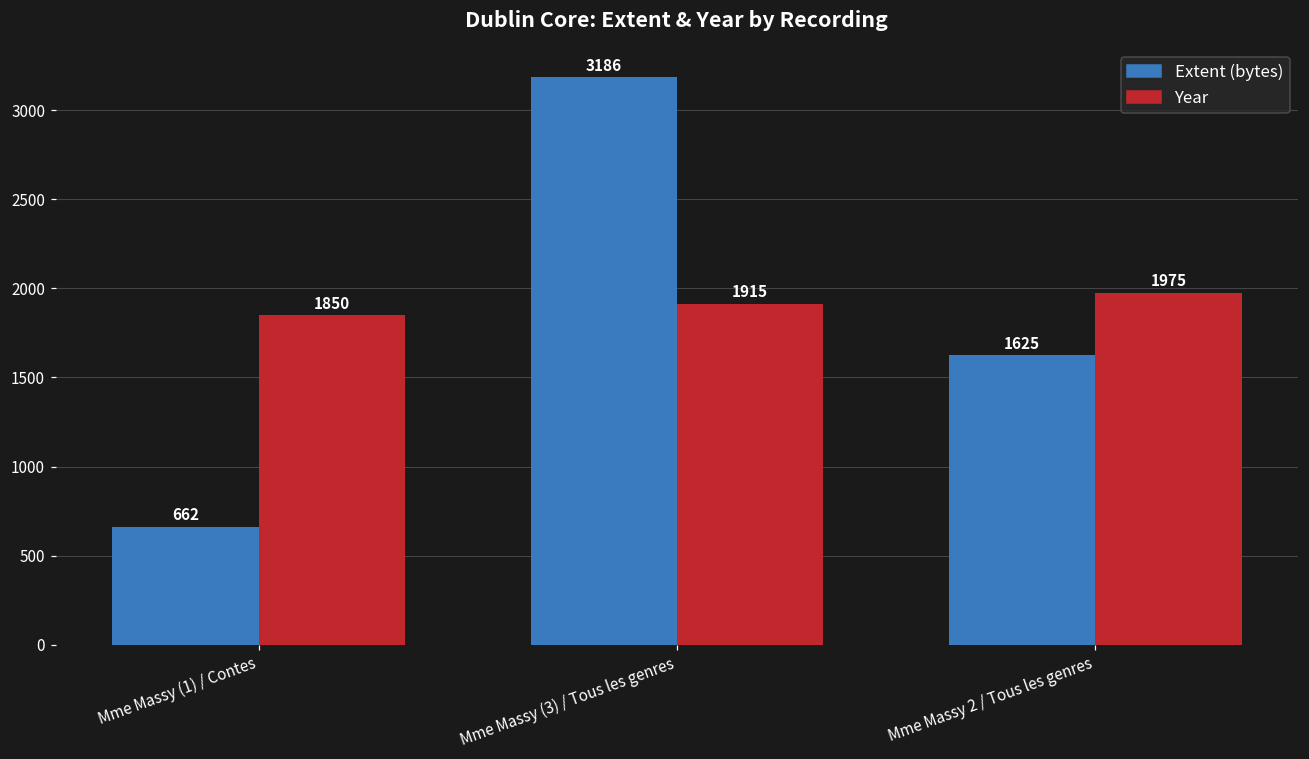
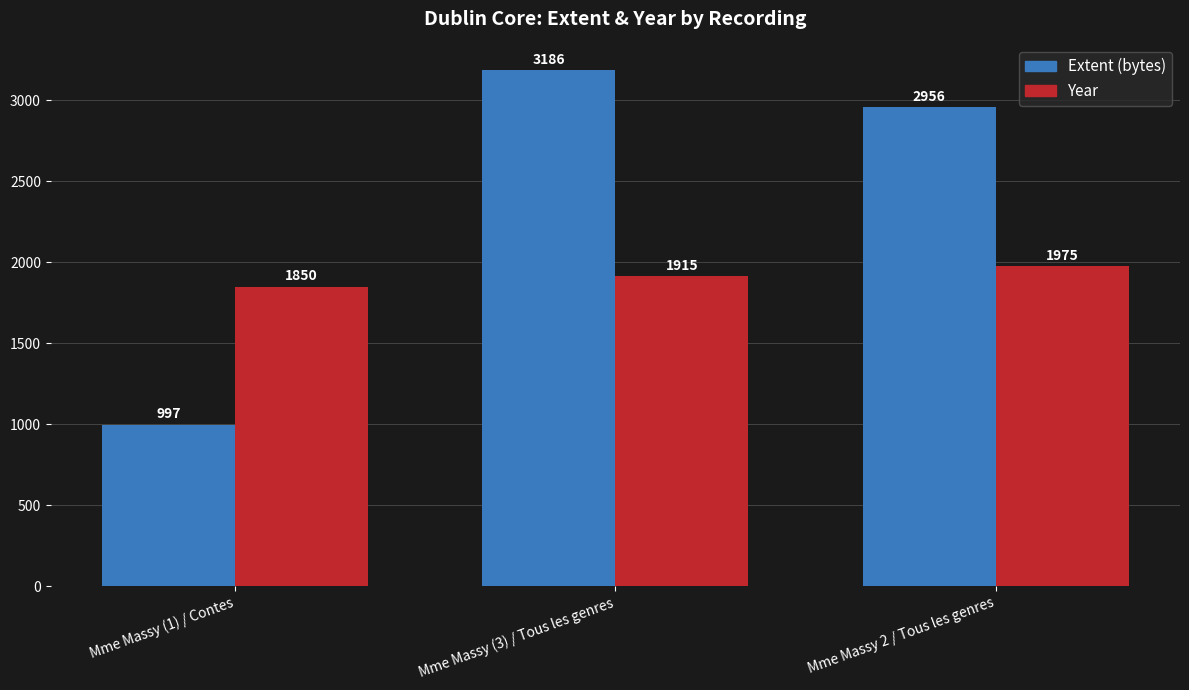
  {
    "Extent (bytes)": {
-     "Mme Massy (1) / Contes": 662,
+     "Mme Massy (1) / Contes": 997,
      "Mme Massy (3) / Tous les genres": 3186,
-     "Mme Massy 2 / Tous les genres": 1625
+     "Mme Massy 2 / Tous les genres": 2956
    },
    "Year": {
      "Mme Massy (1) / Contes": 1850,
      "Mme Massy (3) / Tous les genres": 1915,
      "Mme Massy 2 / Tous les genres": 1975
    }
  }
